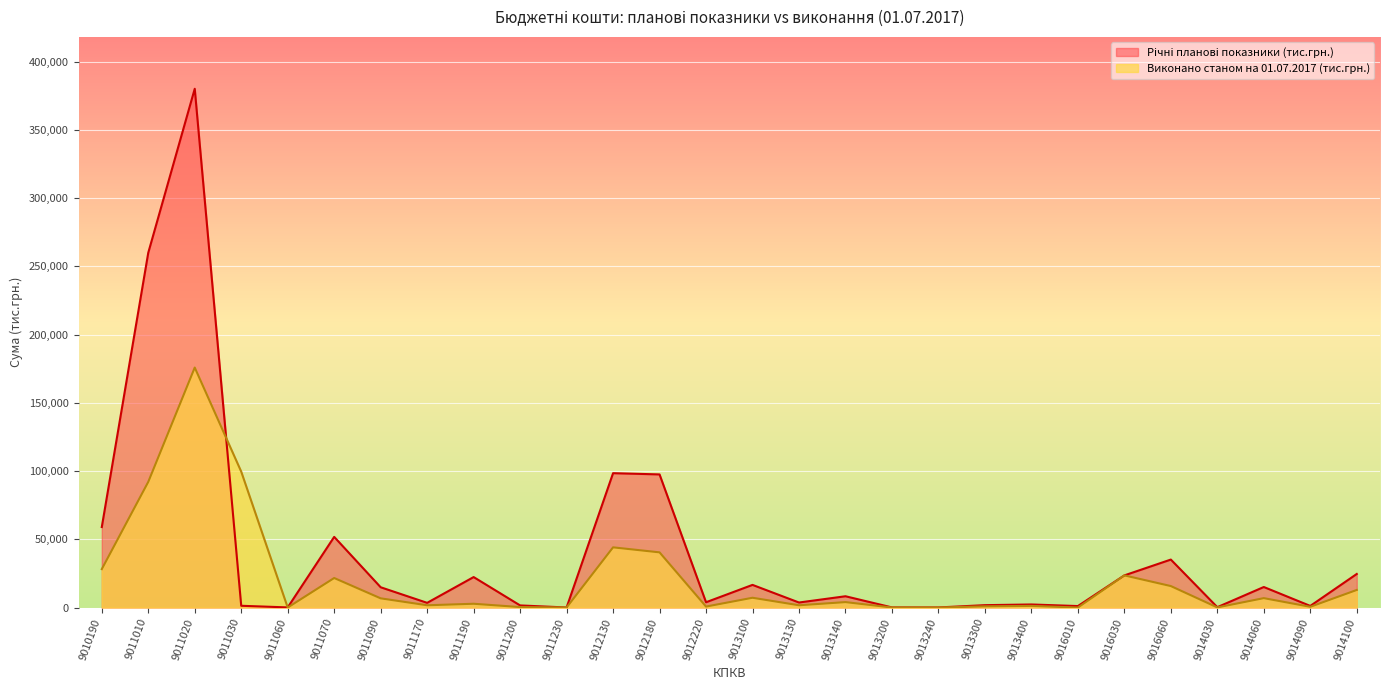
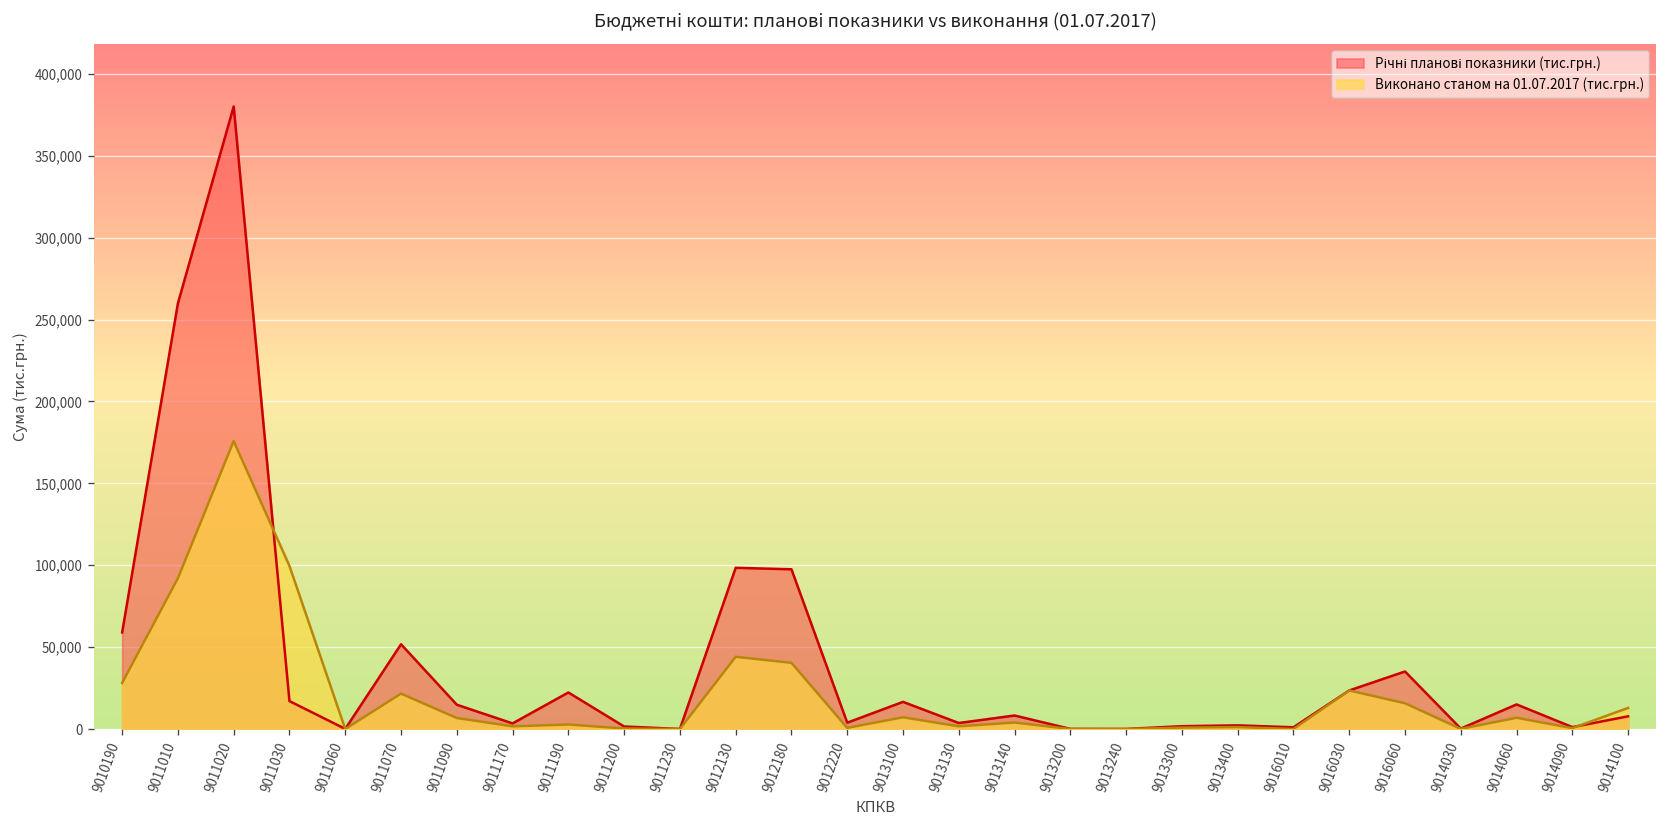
  {
    "Річні планові показники (тис.грн.)": {
      "9010190": "59,000",
      "9011010": "260,000",
      "9011020": "380,000",
-     "9011030": "1,000",
+     "9011030": "17,000",
      "9011070": "52,000",
      "9011090": "15,000",
      "9011190": "22,000",
      "9012130": "98,000",
      "9012180": "98,000",
      "9012220": "4,000",
      "9013100": "17,000",
      "9013130": "4,000",
      "9013140": "8,000",
      "9016060": "35,000",
      "9014060": "15,000",
-     "9014100": "25,000"
+     "9014100": "8,000"
    },
    "Виконано станом на 01.07.2017 (тис.грн.)": {
      "9010190": "28,000",
      "9011010": "92,000",
      "9011020": "176,000",
      "9011030": "100,000",
      "9011070": "22,000",
      "9011090": "7,000",
      "9011190": "3,000",
      "9012130": "44,000",
      "9012180": "40,000",
      "9012220": "1,000",
      "9013100": "7,000",
      "9013130": "2,000",
      "9013140": "4,000",
      "9016060": "16,000",
      "9014060": "7,000",
      "9014100": "13,000"
    }
  }
